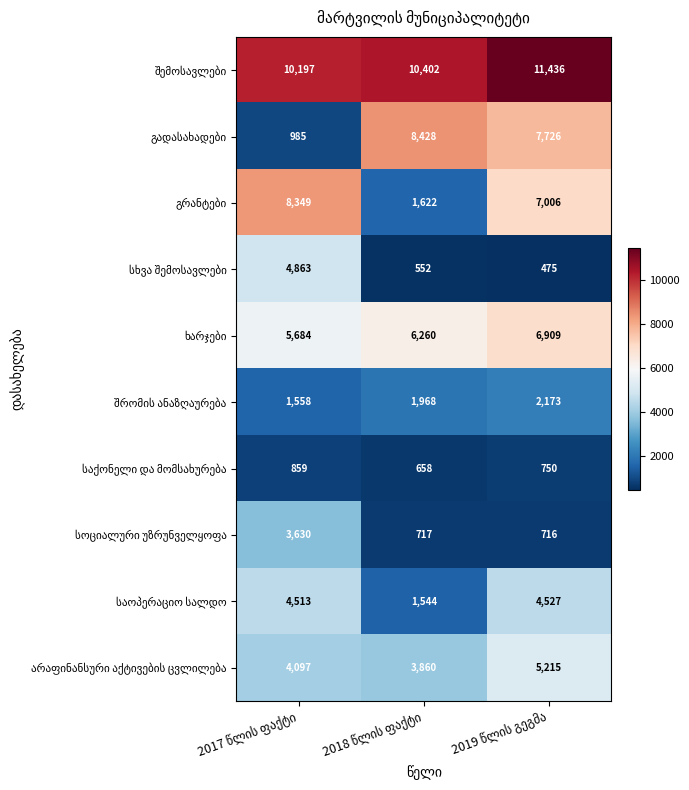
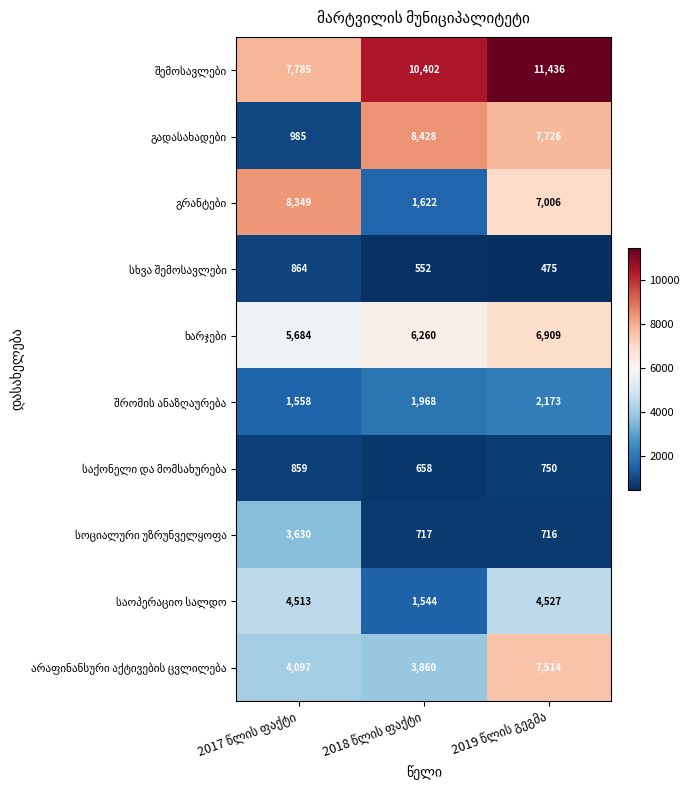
  {
    "შემოსავლები": {
-     "2017 წლის ფაქტი": "10,197",
+     "2017 წლის ფაქტი": "7,785",
      "2018 წლის ფაქტი": "10,402",
      "2019 წლის გეგმა": "11,436"
    },
    "გადასახადები": {
      "2017 წლის ფაქტი": "985",
      "2018 წლის ფაქტი": "8,428",
      "2019 წლის გეგმა": "7,726"
    },
    "გრანტები": {
      "2017 წლის ფაქტი": "8,349",
      "2018 წლის ფაქტი": "1,622",
      "2019 წლის გეგმა": "7,006"
    },
    "სხვა შემოსავლები": {
-     "2017 წლის ფაქტი": "4,863",
+     "2017 წლის ფაქტი": "864",
      "2018 წლის ფაქტი": "552",
      "2019 წლის გეგმა": "475"
    },
    "ხარჯები": {
      "2017 წლის ფაქტი": "5,684",
      "2018 წლის ფაქტი": "6,260",
      "2019 წლის გეგმა": "6,909"
    },
    "შრომის ანაზღაურება": {
      "2017 წლის ფაქტი": "1,558",
      "2018 წლის ფაქტი": "1,968",
      "2019 წლის გეგმა": "2,173"
    },
    "საქონელი და მომსახურება": {
      "2017 წლის ფაქტი": "859",
      "2018 წლის ფაქტი": "658",
      "2019 წლის გეგმა": "750"
    },
    "სოციალური უზრუნველყოფა": {
      "2017 წლის ფაქტი": "3,630",
      "2018 წლის ფაქტი": "717",
      "2019 წლის გეგმა": "716"
    },
    "საოპერაციო სალდო": {
      "2017 წლის ფაქტი": "4,513",
      "2018 წლის ფაქტი": "1,544",
      "2019 წლის გეგმა": "4,527"
    },
    "არაფინანსური აქტივების ცვლილება": {
      "2017 წლის ფაქტი": "4,097",
      "2018 წლის ფაქტი": "3,860",
-     "2019 წლის გეგმა": "5,215"
+     "2019 წლის გეგმა": "7,514"
    }
  }
